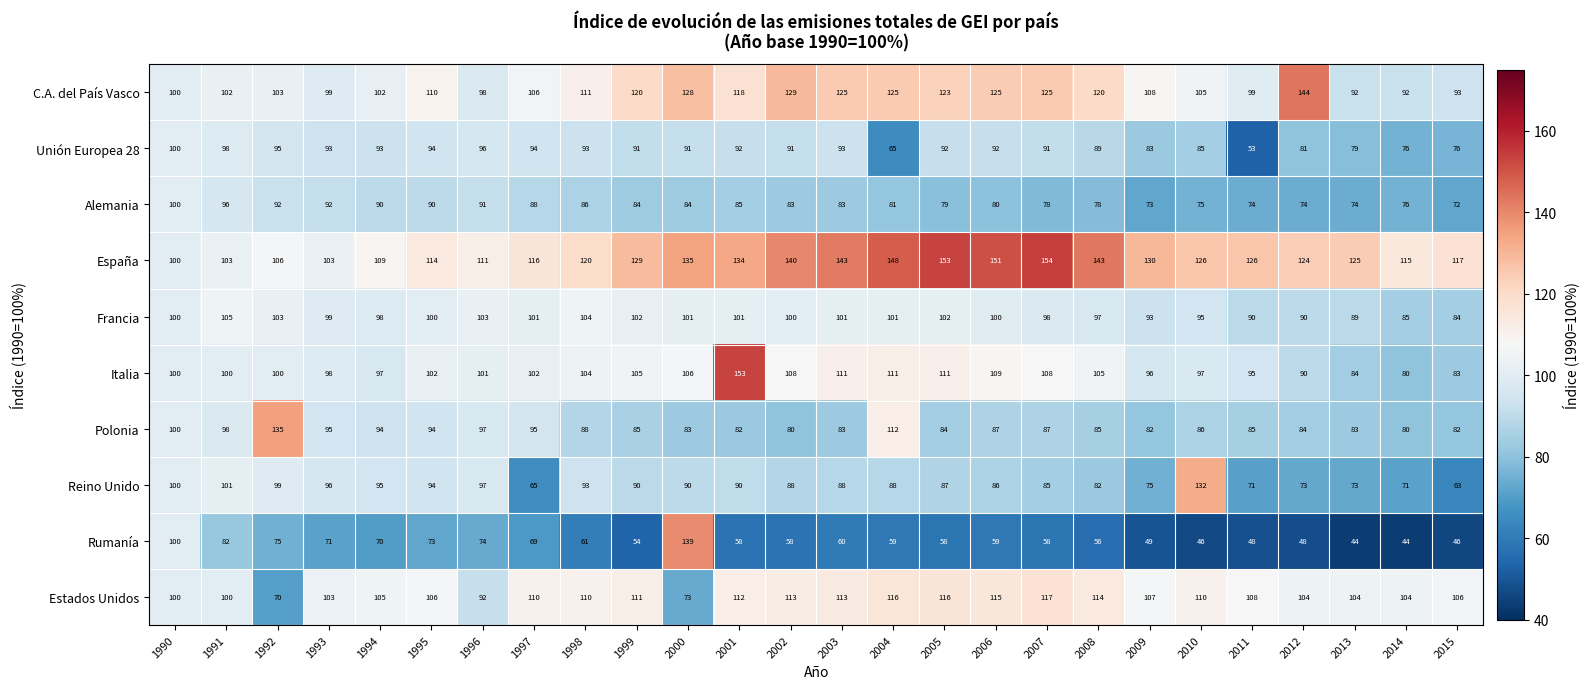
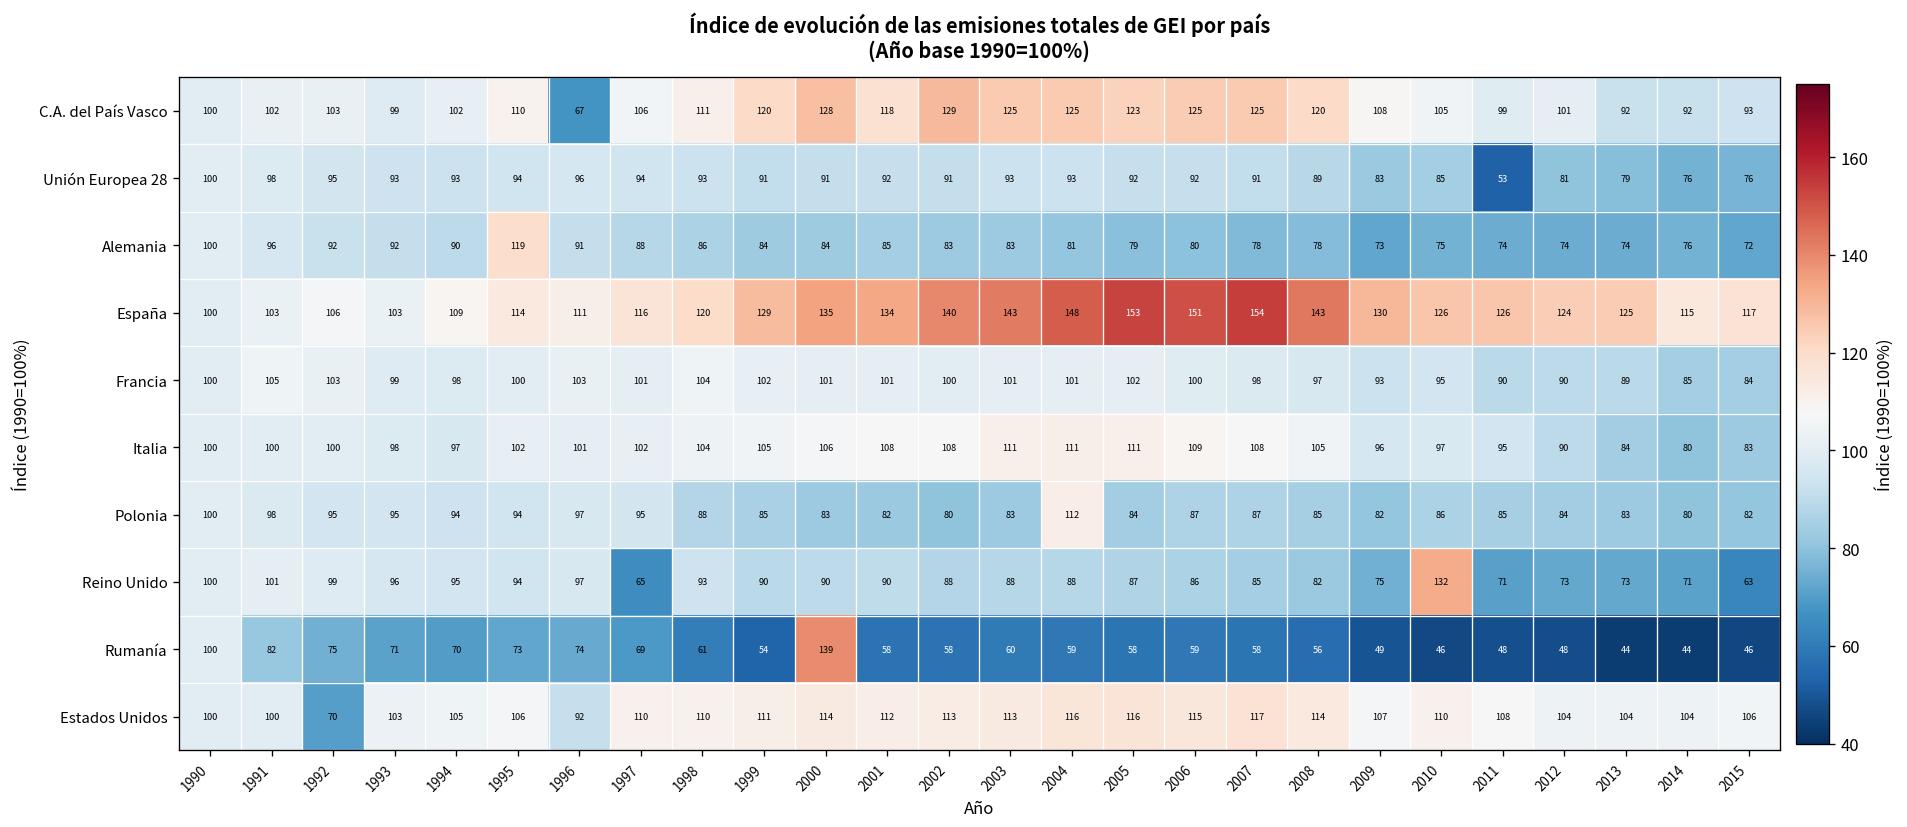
  {
    "C.A. del País Vasco": {
      "1990": 100,
      "1991": 102,
      "1992": 103,
      "1993": 99,
      "1994": 102,
      "1995": 110,
-     "1996": 98,
+     "1996": 67,
      "1997": 106,
      "1998": 111,
      "1999": 120,
      "2000": 128,
      "2001": 118,
      "2002": 129,
      "2003": 125,
      "2004": 125,
      "2005": 123,
      "2006": 125,
      "2007": 125,
      "2008": 120,
      "2009": 108,
      "2010": 105,
      "2011": 99,
-     "2012": 144,
+     "2012": 101,
      "2013": 92,
      "2014": 92,
      "2015": 93
    },
    "Unión Europea 28": {
      "1990": 100,
      "1991": 98,
      "1992": 95,
      "1993": 93,
      "1994": 93,
      "1995": 94,
      "1996": 96,
      "1997": 94,
      "1998": 93,
      "1999": 91,
      "2000": 91,
      "2001": 92,
      "2002": 91,
      "2003": 93,
-     "2004": 65,
+     "2004": 93,
      "2005": 92,
      "2006": 92,
      "2007": 91,
      "2008": 89,
      "2009": 83,
      "2010": 85,
      "2011": 53,
      "2012": 81,
      "2013": 79,
      "2014": 76,
      "2015": 76
    },
    "Alemania": {
      "1990": 100,
      "1991": 96,
      "1992": 92,
      "1993": 92,
      "1994": 90,
-     "1995": 90,
+     "1995": 119,
      "1996": 91,
      "1997": 88,
      "1998": 86,
      "1999": 84,
      "2000": 84,
      "2001": 85,
      "2002": 83,
      "2003": 83,
      "2004": 81,
      "2005": 79,
      "2006": 80,
      "2007": 78,
      "2008": 78,
      "2009": 73,
      "2010": 75,
      "2011": 74,
      "2012": 74,
      "2013": 74,
      "2014": 76,
      "2015": 72
    },
    "Italia": {
      "1990": 100,
      "1991": 100,
      "1992": 100,
      "1993": 98,
      "1994": 97,
      "1995": 102,
      "1996": 101,
      "1997": 102,
      "1998": 104,
      "1999": 105,
      "2000": 106,
-     "2001": 153,
+     "2001": 108,
      "2002": 108,
      "2003": 111,
      "2004": 111,
      "2005": 111,
      "2006": 109,
      "2007": 108,
      "2008": 105,
      "2009": 96,
      "2010": 97,
      "2011": 95,
      "2012": 90,
      "2013": 84,
      "2014": 80,
      "2015": 83
    },
    "Polonia": {
      "1990": 100,
      "1991": 98,
-     "1992": 135,
+     "1992": 95,
      "1993": 95,
      "1994": 94,
      "1995": 94,
      "1996": 97,
      "1997": 95,
      "1998": 88,
      "1999": 85,
      "2000": 83,
      "2001": 82,
      "2002": 80,
      "2003": 83,
      "2004": 112,
      "2005": 84,
      "2006": 87,
      "2007": 87,
      "2008": 85,
      "2009": 82,
      "2010": 86,
      "2011": 85,
      "2012": 84,
      "2013": 83,
      "2014": 80,
      "2015": 82
    },
    "Estados Unidos": {
      "1990": 100,
      "1991": 100,
      "1992": 70,
      "1993": 103,
      "1994": 105,
      "1995": 106,
      "1996": 92,
      "1997": 110,
      "1998": 110,
      "1999": 111,
-     "2000": 73,
+     "2000": 114,
      "2001": 112,
      "2002": 113,
      "2003": 113,
      "2004": 116,
      "2005": 116,
      "2006": 115,
      "2007": 117,
      "2008": 114,
      "2009": 107,
      "2010": 110,
      "2011": 108,
      "2012": 104,
      "2013": 104,
      "2014": 104,
      "2015": 106
    }
  }
